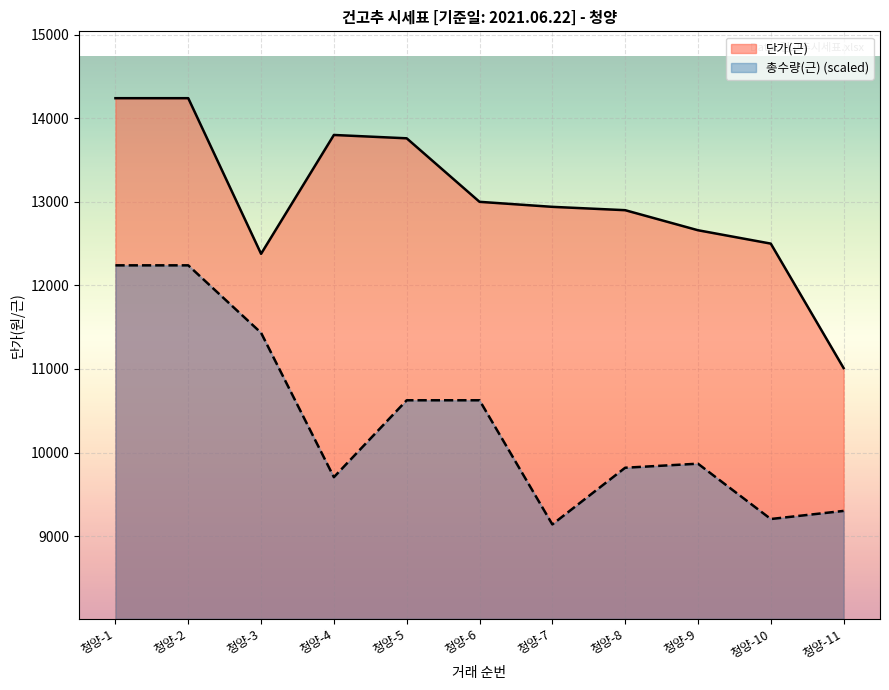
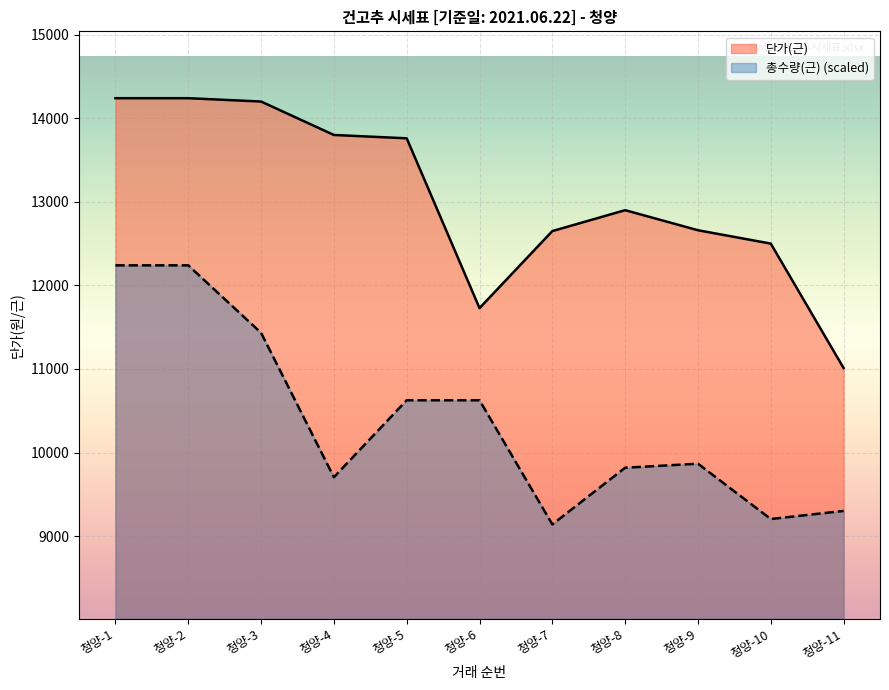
  {
    "단가(근)": {
      "청양-1": 14200,
      "청양-2": 14200,
-     "청양-3": 12400,
+     "청양-3": 14200,
      "청양-4": 13800,
      "청양-5": 13800,
-     "청양-6": 13000,
-     "청양-7": 12900,
+     "청양-6": 11700,
+     "청양-7": 12700,
      "청양-8": 12900,
      "청양-9": 12700,
      "청양-10": 12500,
      "청양-11": 11000
    },
    "총수량(근) (scaled)": {
      "청양-1": 12200,
      "청양-2": 12200,
      "청양-3": 11400,
      "청양-4": 9700,
      "청양-5": 10600,
      "청양-6": 10600,
      "청양-7": 9100,
      "청양-8": 9800,
      "청양-9": 9900,
      "청양-10": 9200,
      "청양-11": 9300
    }
  }
